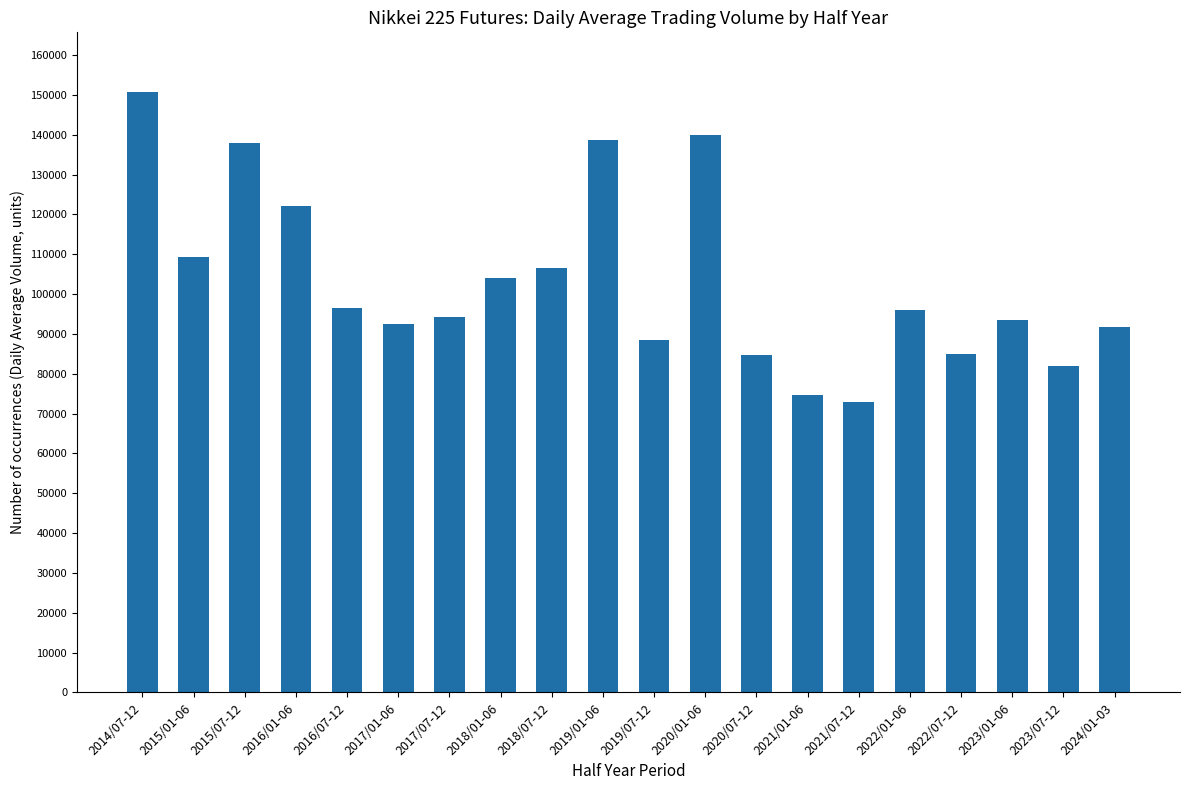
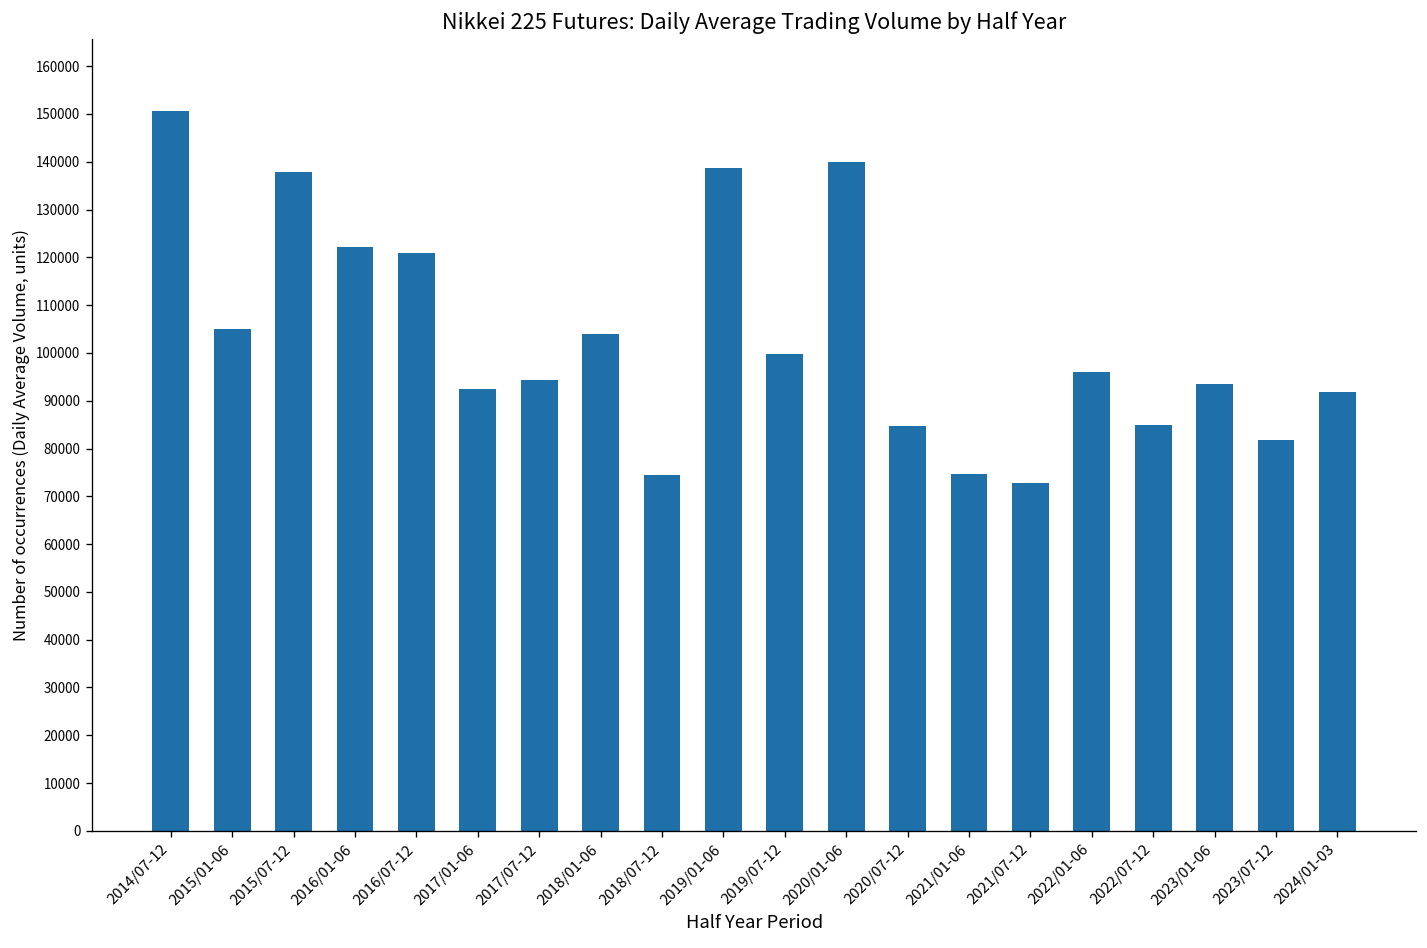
  {
    "2014/07-12": 151000,
-   "2015/01-06": 109000,
+   "2015/01-06": 105000,
    "2015/07-12": 138000,
    "2016/01-06": 122000,
-   "2016/07-12": 96000,
+   "2016/07-12": 121000,
    "2017/01-06": 92000,
    "2017/07-12": 94000,
    "2018/01-06": 104000,
-   "2018/07-12": 107000,
+   "2018/07-12": 74000,
    "2019/01-06": 139000,
-   "2019/07-12": 89000,
+   "2019/07-12": 100000,
    "2020/01-06": 140000,
    "2020/07-12": 85000,
    "2021/01-06": 75000,
    "2021/07-12": 73000,
    "2022/01-06": 96000,
    "2022/07-12": 85000,
    "2023/01-06": 94000,
    "2023/07-12": 82000,
    "2024/01-03": 92000
  }
